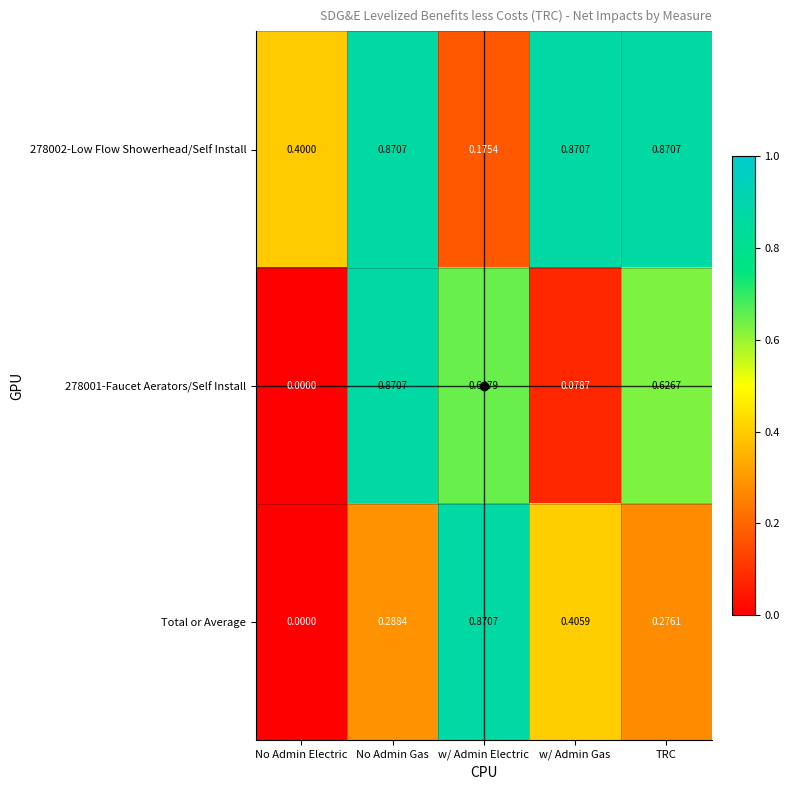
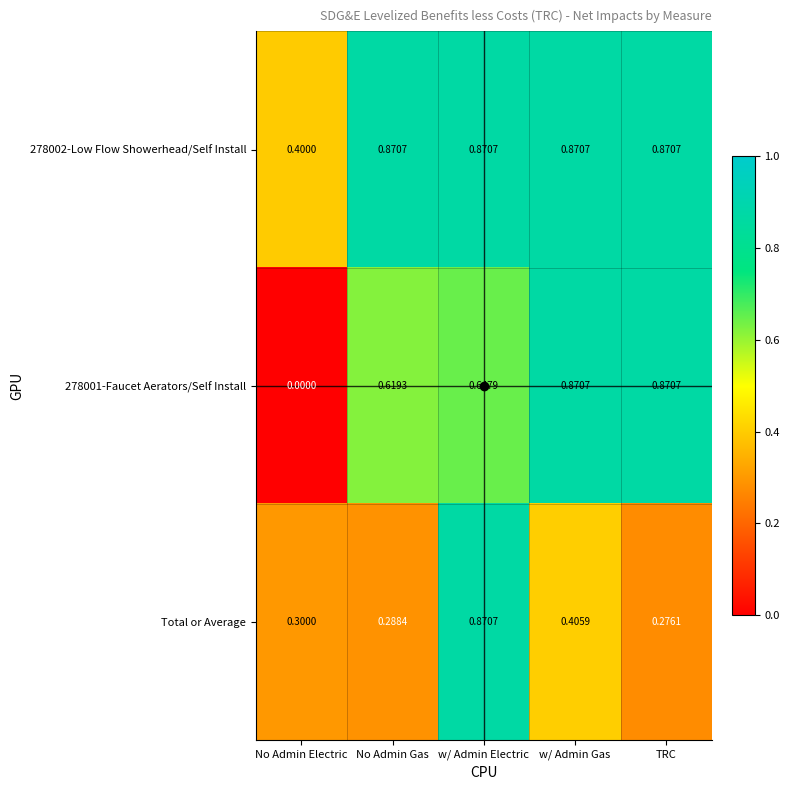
  {
    "278002-Low Flow Showerhead/Self Install": {
      "No Admin Electric": 0.4000,
      "No Admin Gas": 0.8707,
-     "w/ Admin Electric": 0.1754,
+     "w/ Admin Electric": 0.8707,
      "w/ Admin Gas": 0.8707,
      "TRC": 0.8707
    },
    "278001-Faucet Aerators/Self Install": {
      "No Admin Electric": 0.0000,
-     "No Admin Gas": 0.8707,
-     "w/ Admin Gas": 0.0787,
-     "TRC": 0.6267
+     "No Admin Gas": 0.6193,
+     "w/ Admin Gas": 0.8707,
+     "TRC": 0.8707
    },
    "Total or Average": {
-     "No Admin Electric": 0.0000,
+     "No Admin Electric": 0.3000,
      "No Admin Gas": 0.2884,
      "w/ Admin Electric": 0.8707,
      "w/ Admin Gas": 0.4059,
      "TRC": 0.2761
    }
  }
